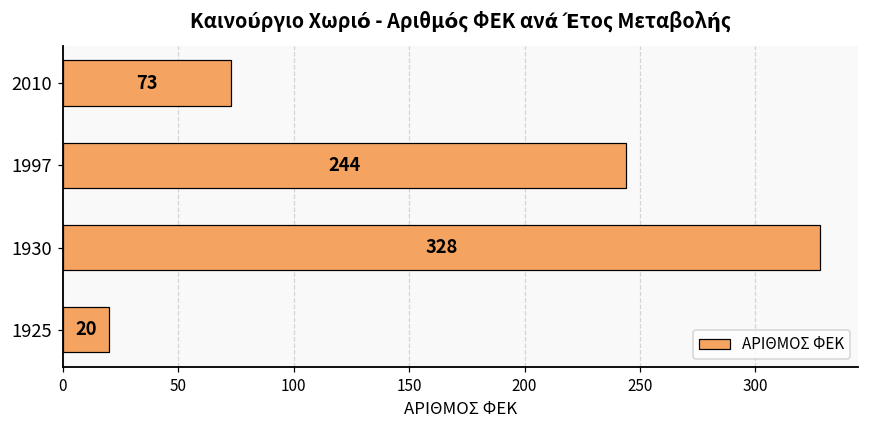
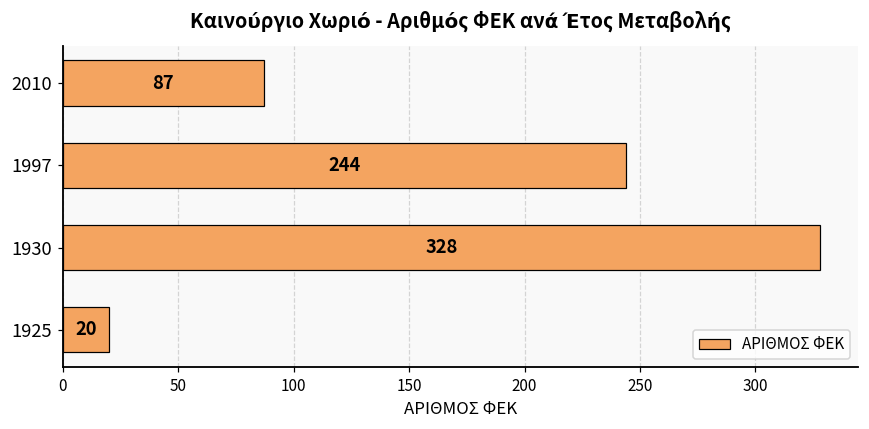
  {
-   "2010": 73,
+   "2010": 87,
    "1997": 244,
    "1930": 328,
    "1925": 20
  }
